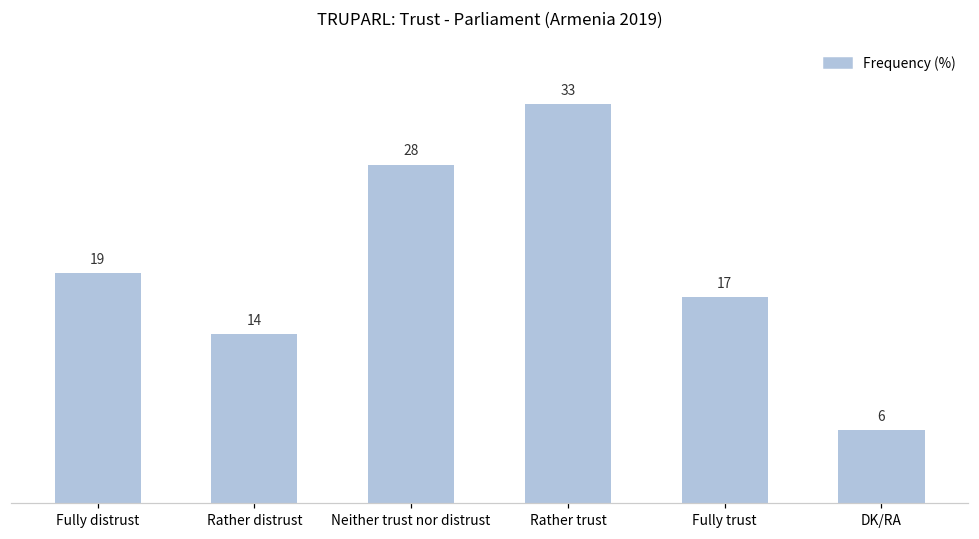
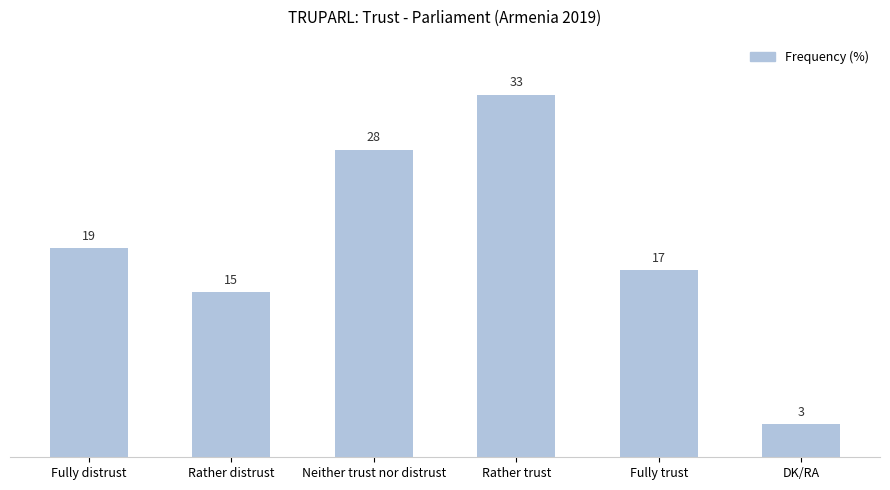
  {
    "Fully distrust": 19,
-   "Rather distrust": 14,
+   "Rather distrust": 15,
    "Neither trust nor distrust": 28,
    "Rather trust": 33,
    "Fully trust": 17,
-   "DK/RA": 6
+   "DK/RA": 3
  }
